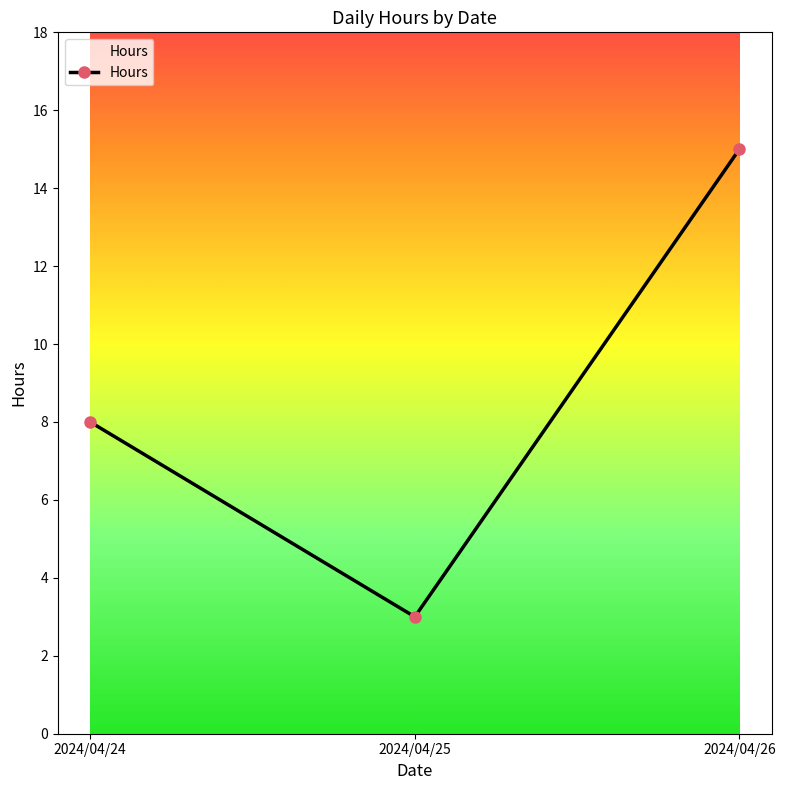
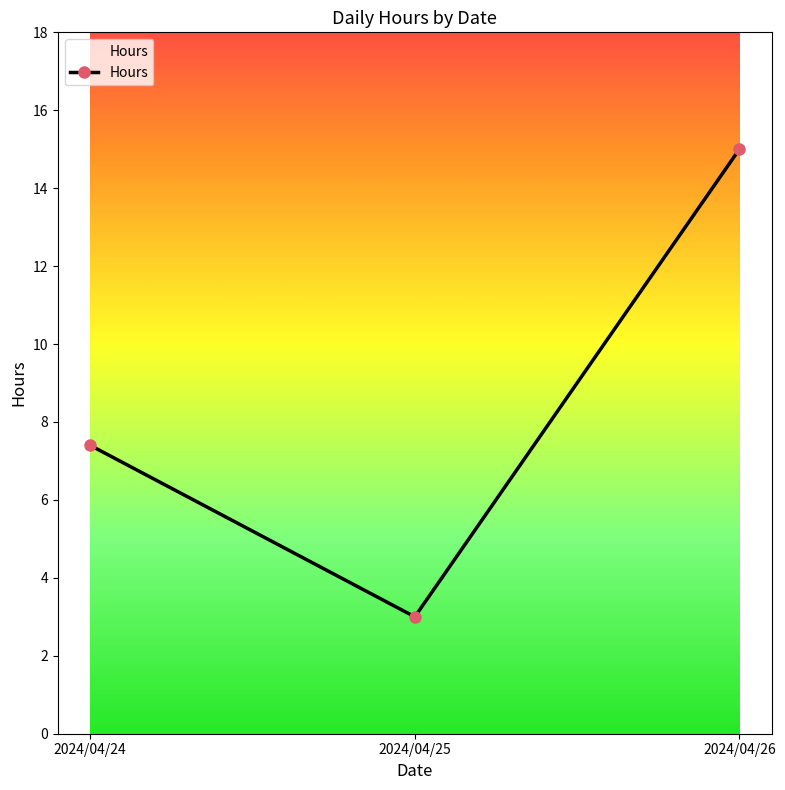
  {
-   "2024/04/24": 8.0,
+   "2024/04/24": 7.4,
    "2024/04/25": 3.0,
    "2024/04/26": 15.0
  }
